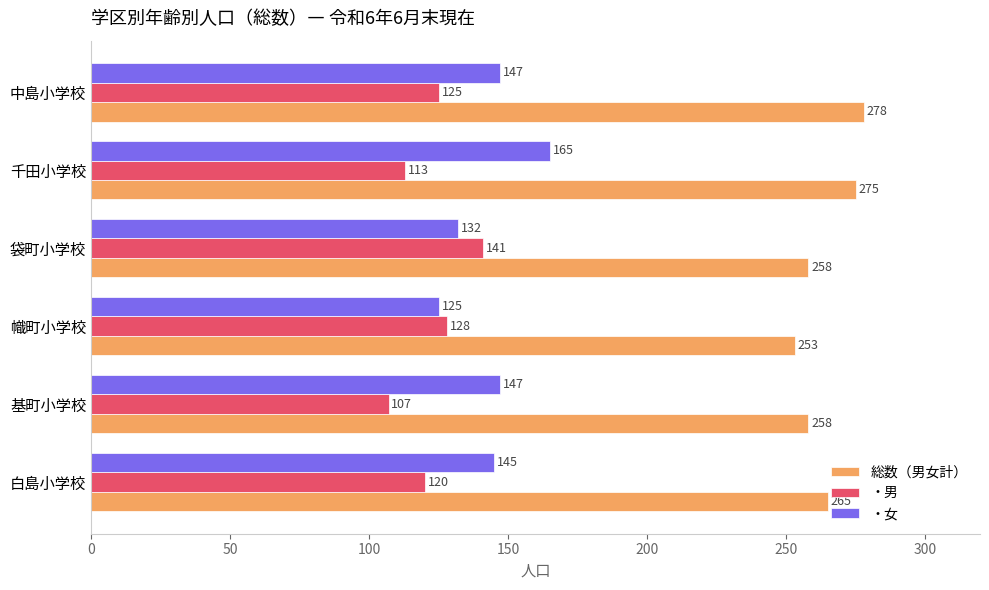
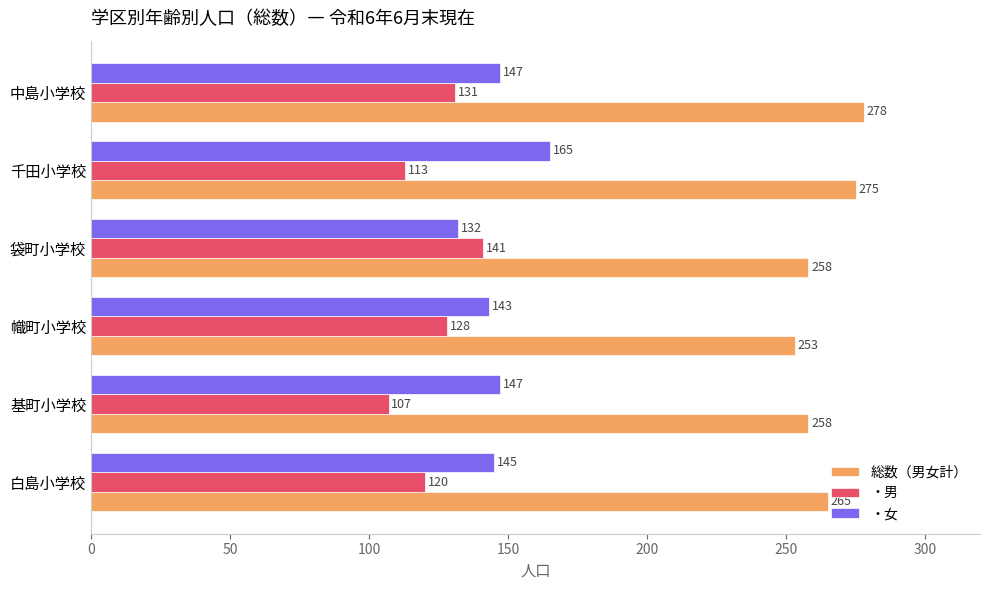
  {
    "総数（男女計）": {
      "中島小学校": 278,
      "千田小学校": 275,
      "袋町小学校": 258,
      "幟町小学校": 253,
      "基町小学校": 258,
      "白島小学校": 265
    },
    "・男": {
-     "中島小学校": 125,
+     "中島小学校": 131,
      "千田小学校": 113,
      "袋町小学校": 141,
      "幟町小学校": 128,
      "基町小学校": 107,
      "白島小学校": 120
    },
    "・女": {
      "中島小学校": 147,
      "千田小学校": 165,
      "袋町小学校": 132,
-     "幟町小学校": 125,
+     "幟町小学校": 143,
      "基町小学校": 147,
      "白島小学校": 145
    }
  }
